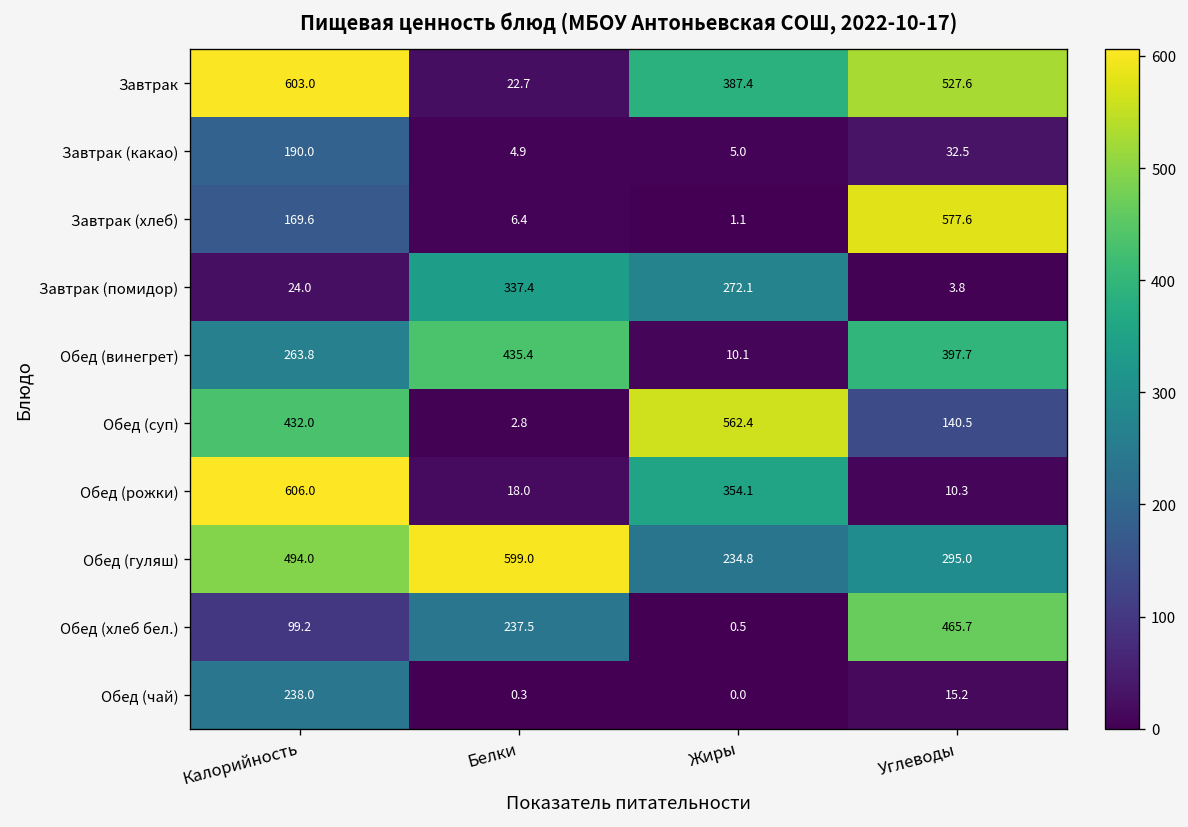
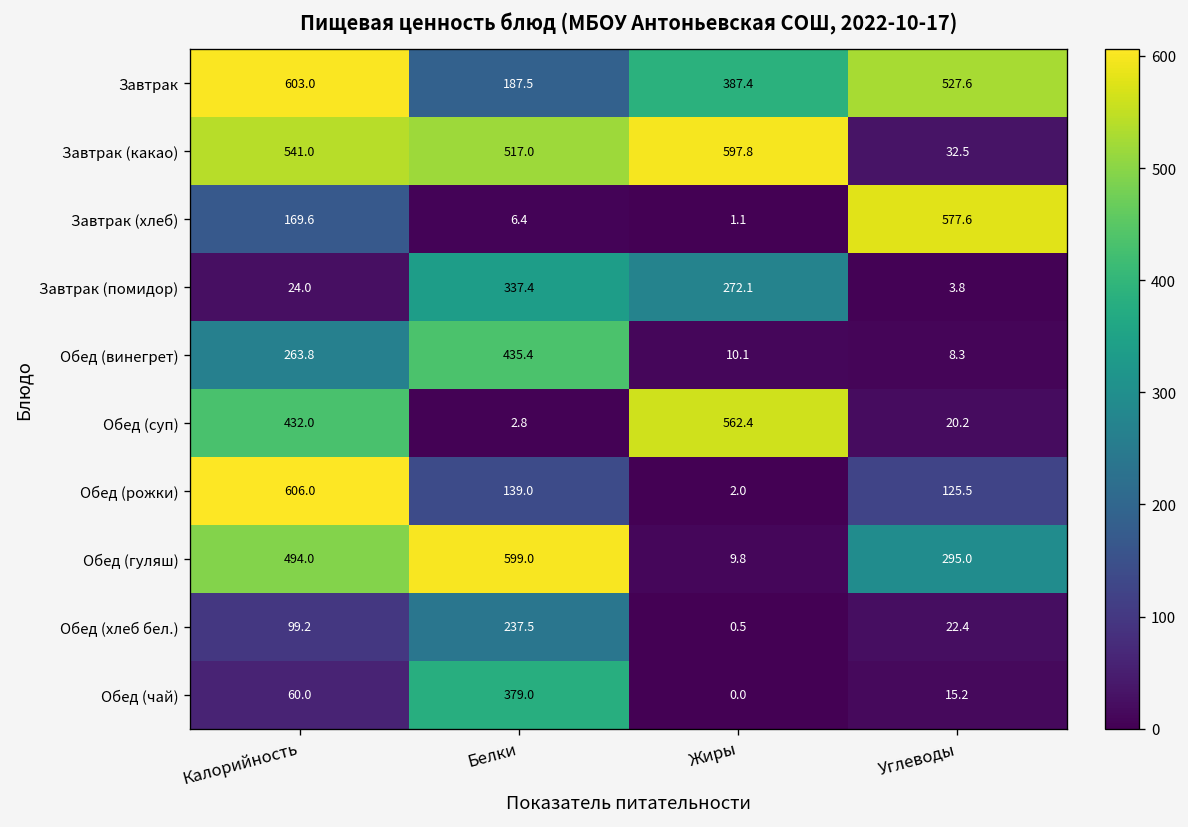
  {
    "Завтрак": {
      "Калорийность": 603.0,
-     "Белки": 22.7,
+     "Белки": 187.5,
      "Жиры": 387.4,
      "Углеводы": 527.6
    },
    "Завтрак (какао)": {
-     "Калорийность": 190.0,
-     "Белки": 4.9,
-     "Жиры": 5.0,
+     "Калорийность": 541.0,
+     "Белки": 517.0,
+     "Жиры": 597.8,
      "Углеводы": 32.5
    },
    "Завтрак (хлеб)": {
      "Калорийность": 169.6,
      "Белки": 6.4,
      "Жиры": 1.1,
      "Углеводы": 577.6
    },
    "Завтрак (помидор)": {
      "Калорийность": 24.0,
      "Белки": 337.4,
      "Жиры": 272.1,
      "Углеводы": 3.8
    },
    "Обед (винегрет)": {
      "Калорийность": 263.8,
      "Белки": 435.4,
      "Жиры": 10.1,
-     "Углеводы": 397.7
+     "Углеводы": 8.3
    },
    "Обед (суп)": {
      "Калорийность": 432.0,
      "Белки": 2.8,
      "Жиры": 562.4,
-     "Углеводы": 140.5
+     "Углеводы": 20.2
    },
    "Обед (рожки)": {
      "Калорийность": 606.0,
-     "Белки": 18.0,
-     "Жиры": 354.1,
-     "Углеводы": 10.3
+     "Белки": 139.0,
+     "Жиры": 2.0,
+     "Углеводы": 125.5
    },
    "Обед (гуляш)": {
      "Калорийность": 494.0,
      "Белки": 599.0,
-     "Жиры": 234.8,
+     "Жиры": 9.8,
      "Углеводы": 295.0
    },
    "Обед (хлеб бел.)": {
      "Калорийность": 99.2,
      "Белки": 237.5,
      "Жиры": 0.5,
-     "Углеводы": 465.7
+     "Углеводы": 22.4
    },
    "Обед (чай)": {
-     "Калорийность": 238.0,
-     "Белки": 0.3,
+     "Калорийность": 60.0,
+     "Белки": 379.0,
      "Жиры": 0.0,
      "Углеводы": 15.2
    }
  }
